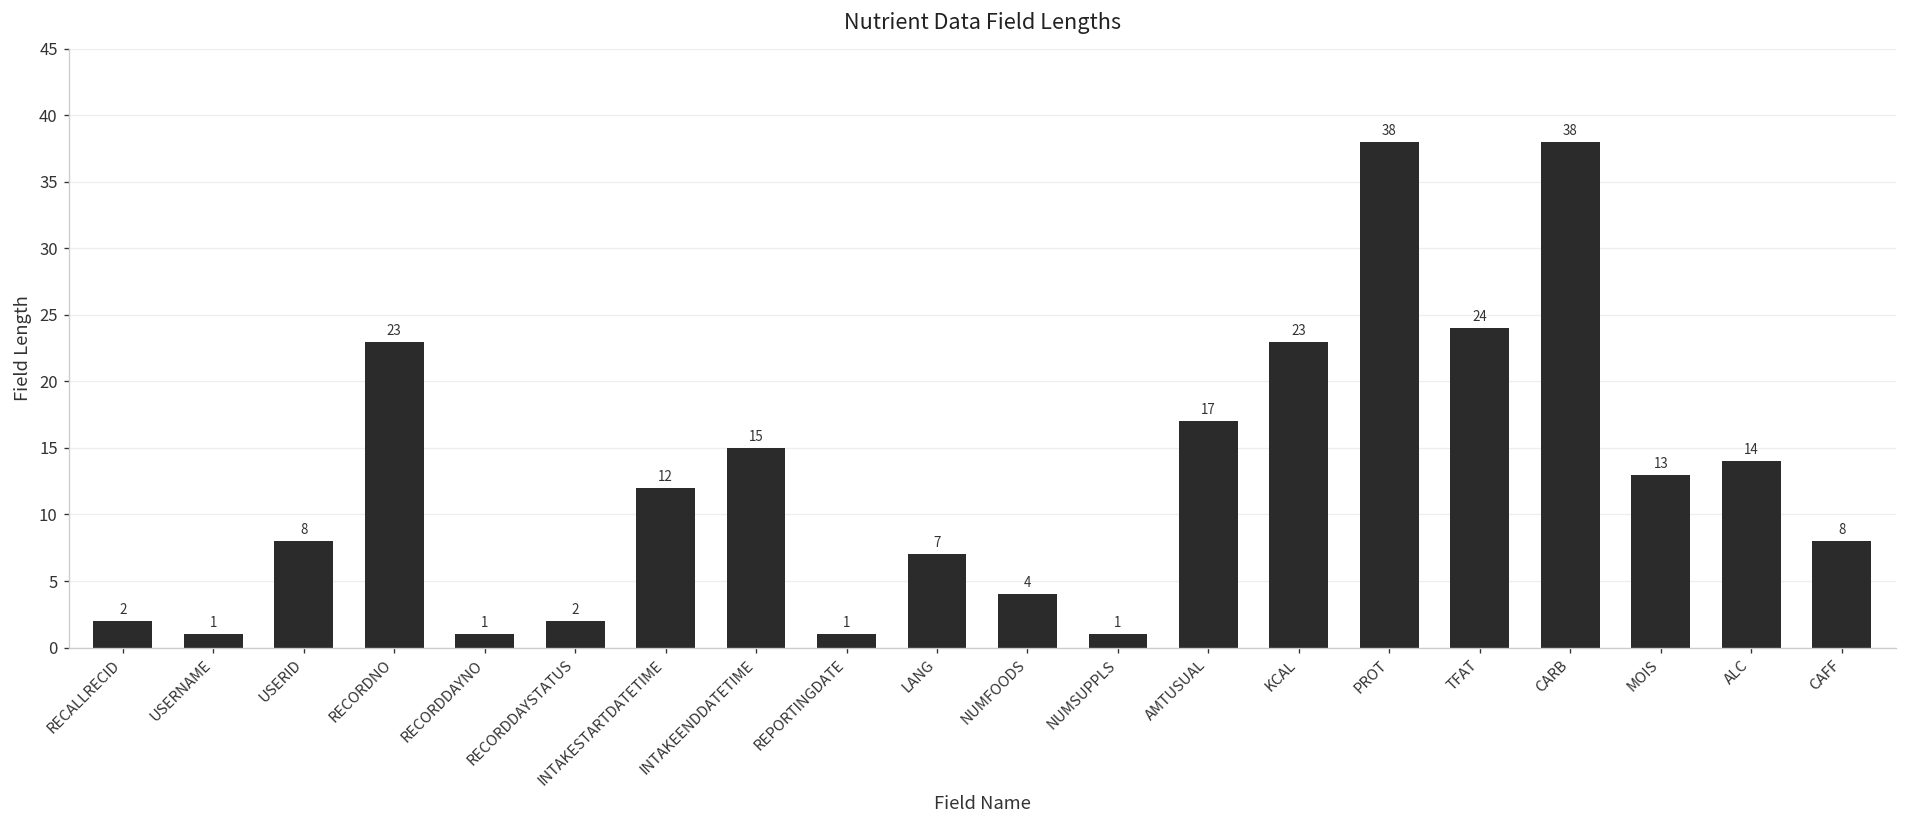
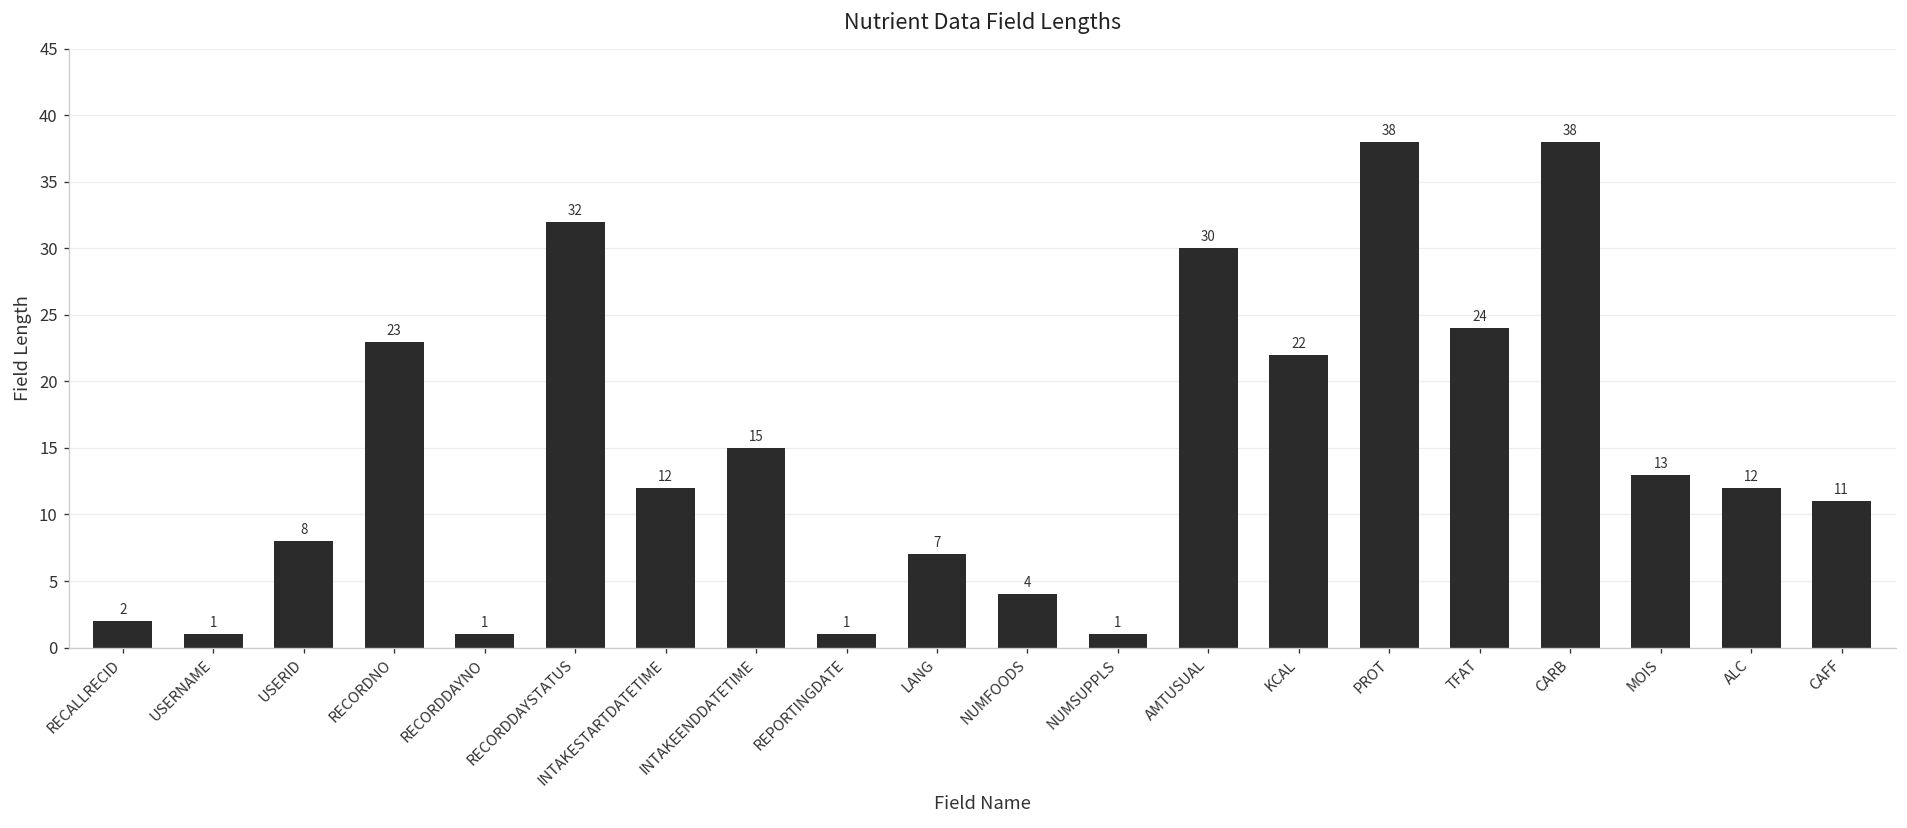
  {
    "RECALLRECID": 2,
    "USERNAME": 1,
    "USERID": 8,
    "RECORDNO": 23,
    "RECORDDAYNO": 1,
-   "RECORDDAYSTATUS": 2,
+   "RECORDDAYSTATUS": 32,
    "INTAKESTARTDATETIME": 12,
    "INTAKEENDDATETIME": 15,
    "REPORTINGDATE": 1,
    "LANG": 7,
    "NUMFOODS": 4,
    "NUMSUPPLS": 1,
-   "AMTUSUAL": 17,
-   "KCAL": 23,
+   "AMTUSUAL": 30,
+   "KCAL": 22,
    "PROT": 38,
    "TFAT": 24,
    "CARB": 38,
    "MOIS": 13,
-   "ALC": 14,
-   "CAFF": 8
+   "ALC": 12,
+   "CAFF": 11
  }
